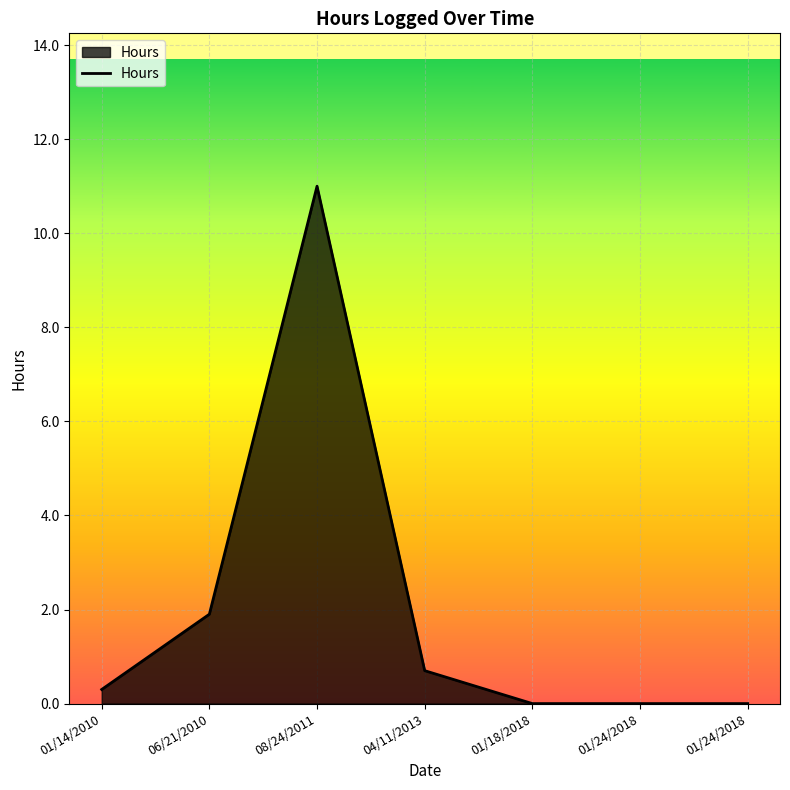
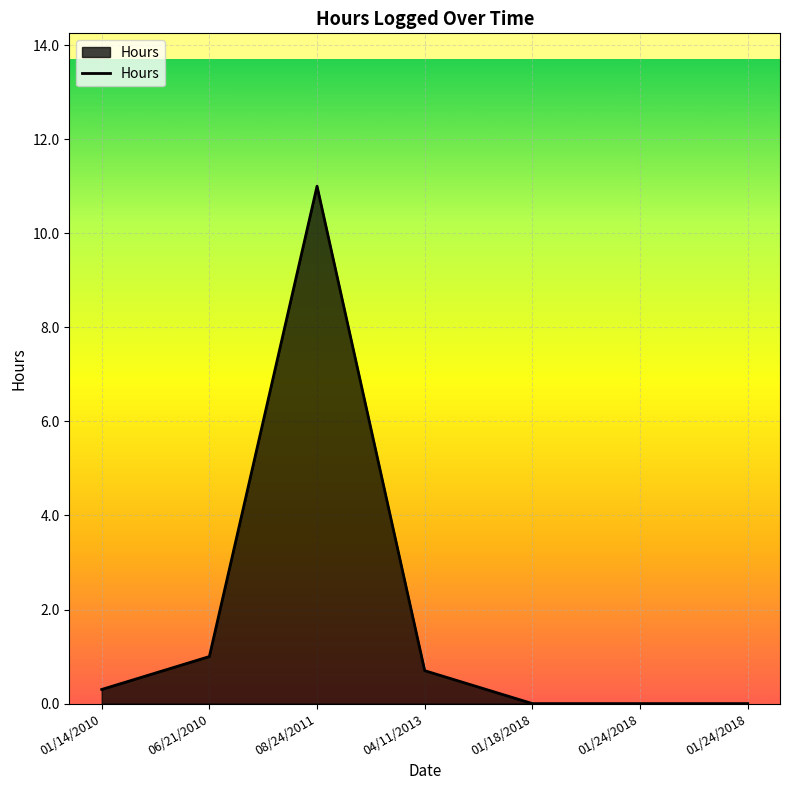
  {
    "01/14/2010": 0.3,
-   "06/21/2010": 1.9,
+   "06/21/2010": 1.0,
    "08/24/2011": 11.0,
    "04/11/2013": 0.7,
    "01/18/2018": 0.0
  }
